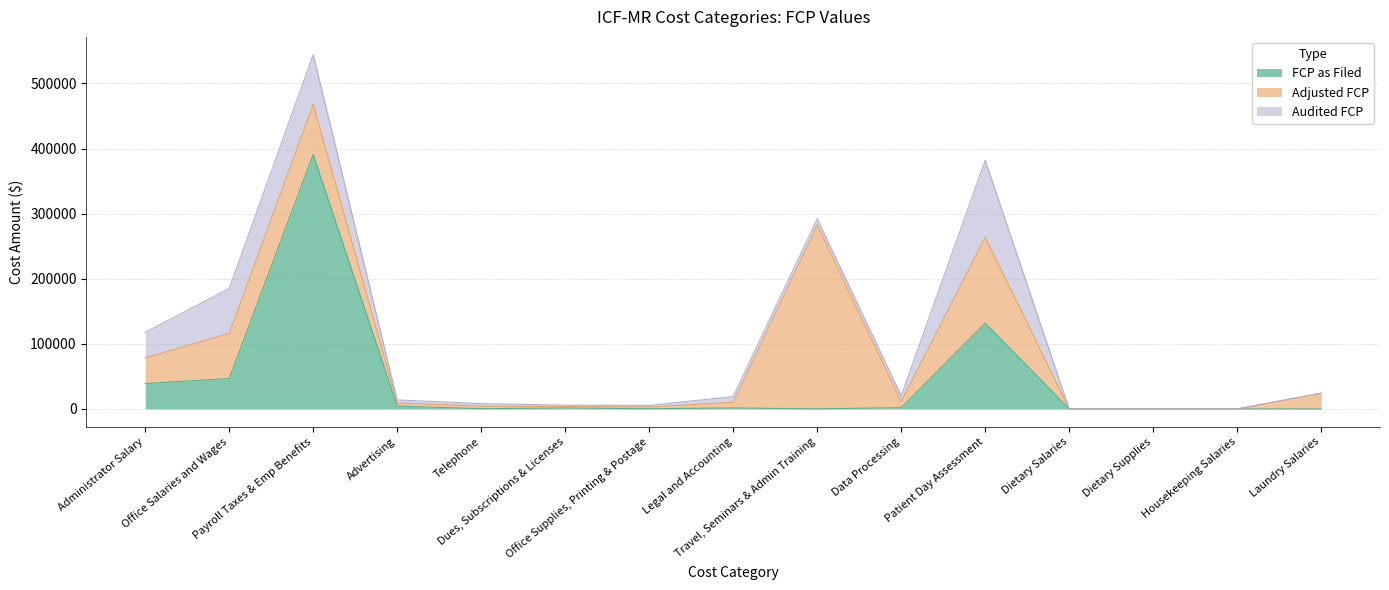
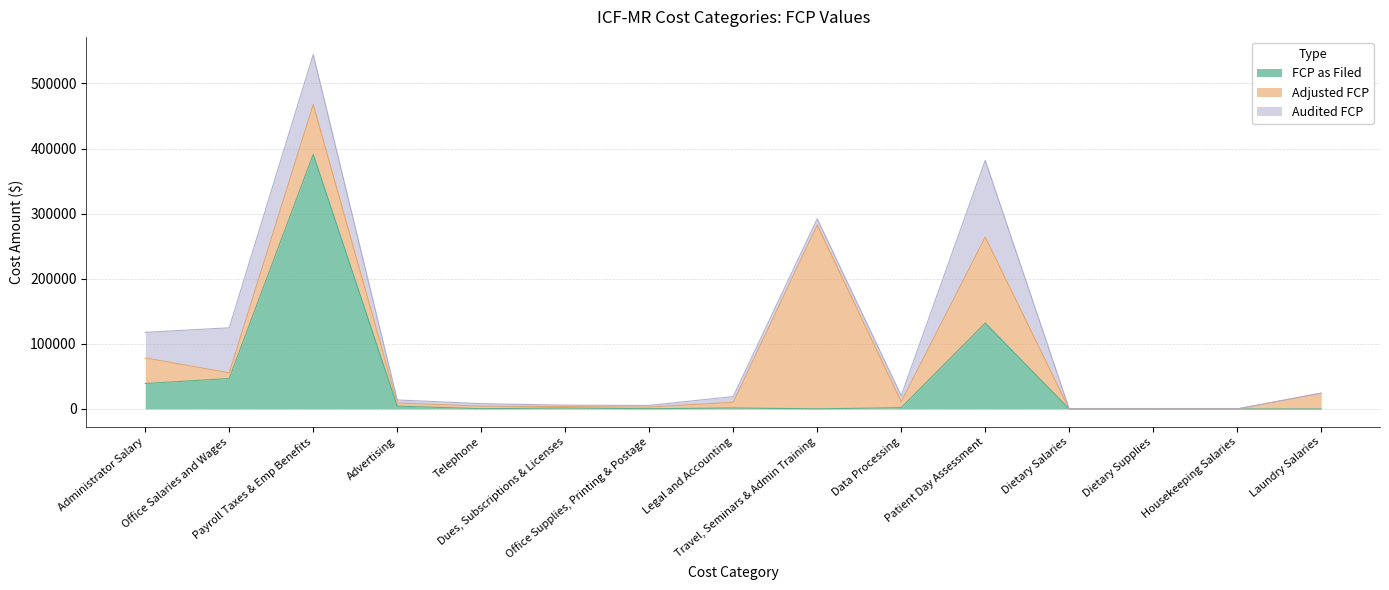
  {
    "FCP as Filed": {
      "Administrator Salary": 40000,
      "Office Salaries and Wages": 50000,
      "Payroll Taxes & Emp Benefits": 390000,
      "Advertising": 0,
      "Legal and Accounting": 0,
      "Travel, Seminars & Admin Training": 0,
      "Data Processing": 0,
      "Patient Day Assessment": 130000,
      "Laundry Salaries": 0
    },
    "Adjusted FCP": {
      "Administrator Salary": 40000,
-     "Office Salaries and Wages": 70000,
+     "Office Salaries and Wages": 10000,
      "Payroll Taxes & Emp Benefits": 80000,
      "Advertising": 0,
      "Legal and Accounting": 10000,
      "Travel, Seminars & Admin Training": 280000,
      "Data Processing": 10000,
      "Patient Day Assessment": 130000
    },
    "Audited FCP": {
      "Administrator Salary": 40000,
      "Office Salaries and Wages": 70000,
      "Payroll Taxes & Emp Benefits": 80000,
      "Advertising": 0,
      "Telephone": 0,
      "Legal and Accounting": 10000,
      "Travel, Seminars & Admin Training": 10000,
      "Data Processing": 10000,
      "Patient Day Assessment": 120000
    }
  }
